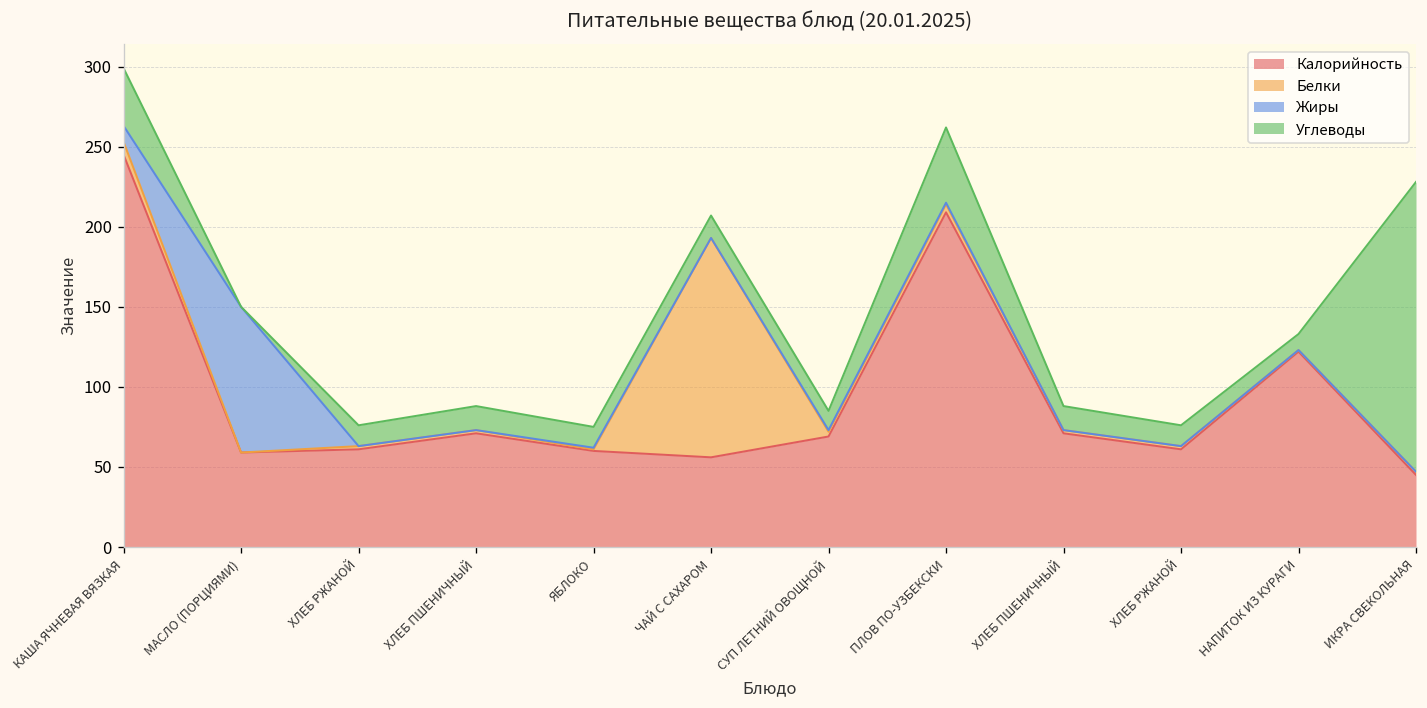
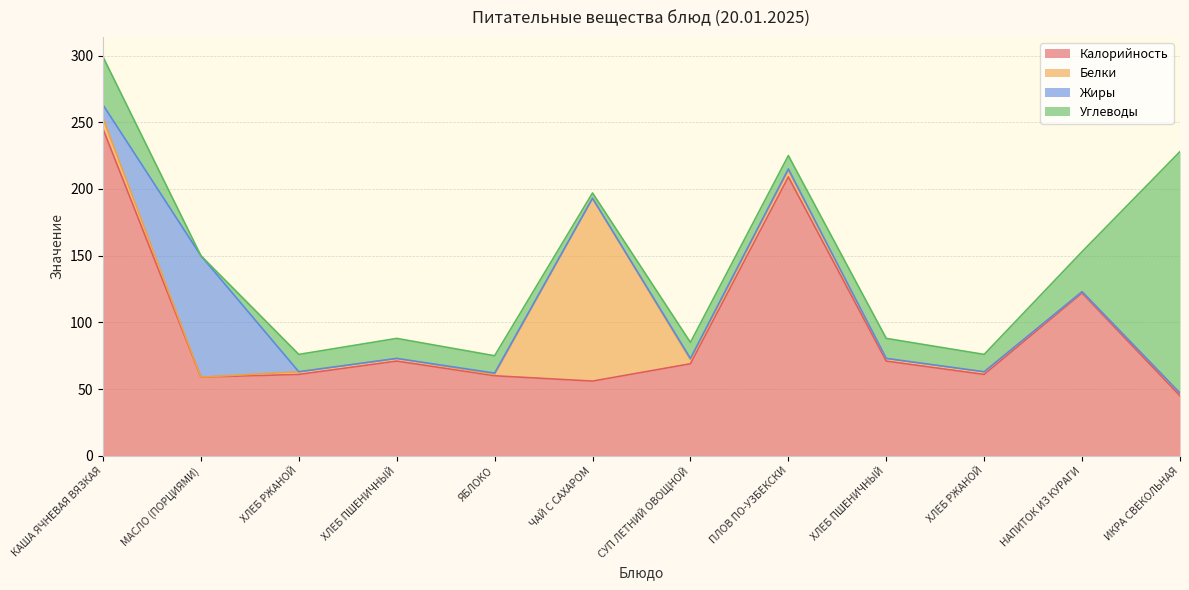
  {
    "Калорийность": {
      "КАША ЯЧНЕВАЯ ВЯЗКАЯ": 245,
      "ЧАЙ С САХАРОМ": 56,
      "СУП ЛЕТНИЙ ОВОЩНОЙ": 69,
      "ПЛОВ ПО-УЗБЕКСКИ": 209,
      "ИКРА СВЕКОЛЬНАЯ": 45
    },
    "Белки": {
      "КАША ЯЧНЕВАЯ ВЯЗКАЯ": 8
    },
    "Жиры": {
      "КАША ЯЧНЕВАЯ ВЯЗКАЯ": 10
    },
    "Углеводы": {
      "КАША ЯЧНЕВАЯ ВЯЗКАЯ": 36,
      "ЯБЛОКО": 13,
-     "ЧАЙ С САХАРОМ": 14,
+     "ЧАЙ С САХАРОМ": 4,
      "СУП ЛЕТНИЙ ОВОЩНОЙ": 12,
-     "ПЛОВ ПО-УЗБЕКСКИ": 47,
-     "НАПИТОК ИЗ КУРАГИ": 10,
+     "ПЛОВ ПО-УЗБЕКСКИ": 10,
+     "НАПИТОК ИЗ КУРАГИ": 30,
      "ИКРА СВЕКОЛЬНАЯ": 181
    }
  }
